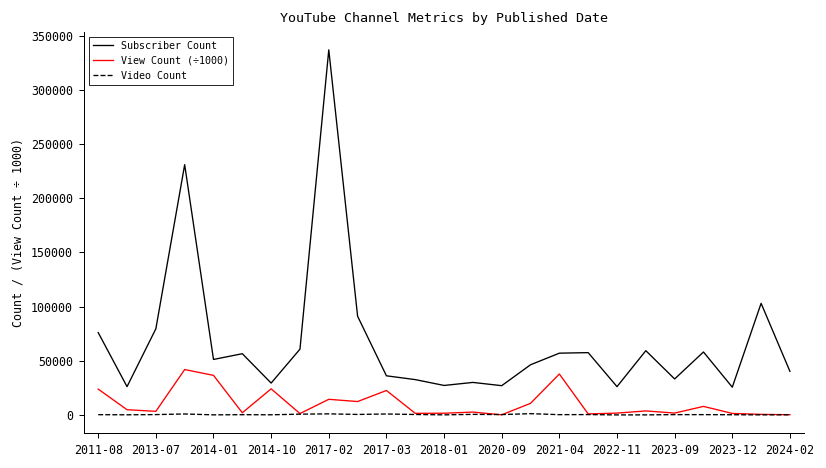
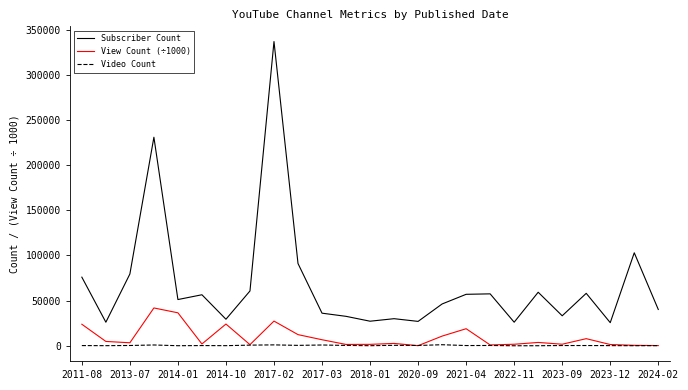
  {
    "View Count (÷1000)": {
      "2011-08": 20000,
      "2013-07": 0,
      "2014-01": 40000,
      "2014-10": 20000,
-     "2017-02": 10000,
-     "2017-03": 20000,
-     "2021-04": 40000
+     "2017-02": 30000,
+     "2017-03": 10000,
+     "2021-04": 20000
    }
  }
